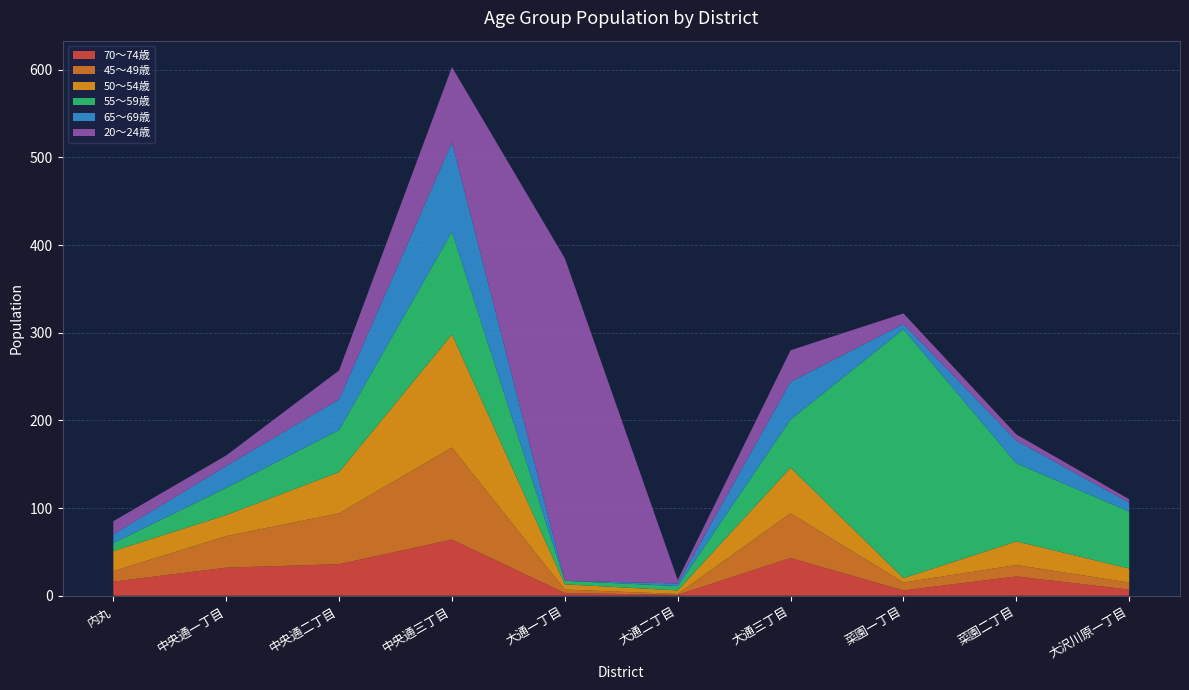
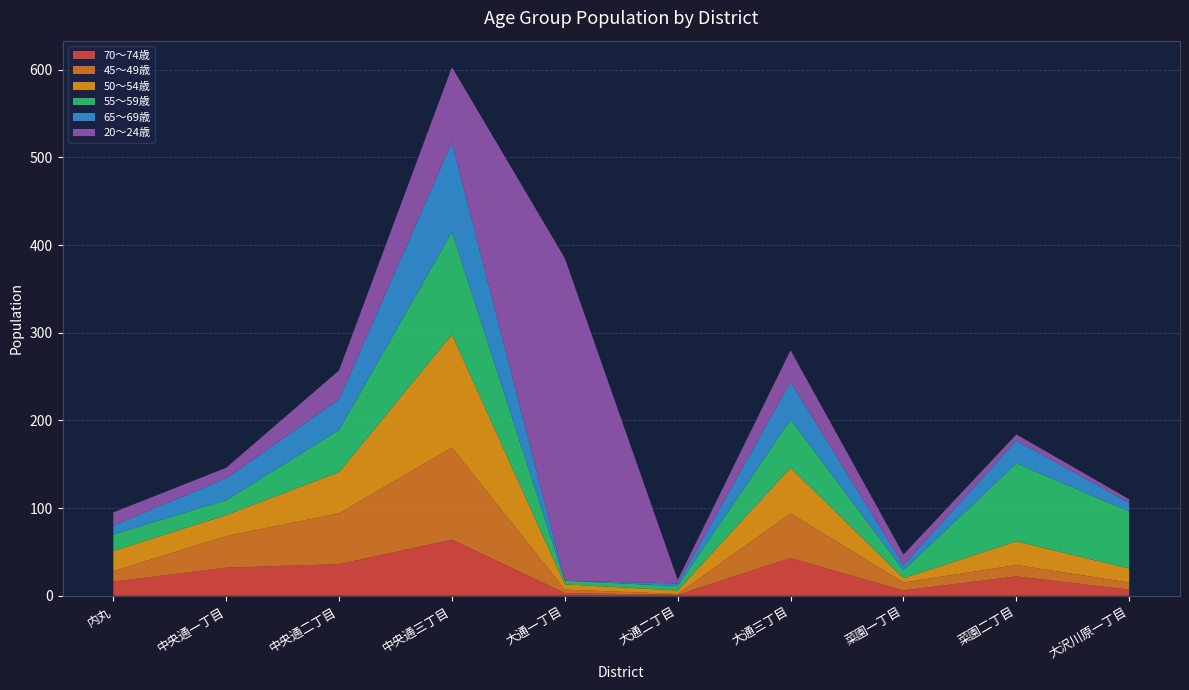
  {
    "55～59歳": {
-     "内丸": 10,
-     "中央通一丁目": 30,
+     "内丸": 20,
+     "中央通一丁目": 20,
      "中央通二丁目": 50,
      "中央通三丁目": 120,
      "大通二丁目": 10,
      "大通三丁目": 60,
-     "菜園一丁目": 280,
+     "菜園一丁目": 10,
      "菜園二丁目": 90,
      "大沢川原一丁目": 70
    },
    "65～69歳": {
      "内丸": 10,
      "中央通一丁目": 30,
      "中央通二丁目": 40,
      "中央通三丁目": 100,
      "大通二丁目": 0,
      "大通三丁目": 40,
      "菜園一丁目": 10,
      "菜園二丁目": 30,
      "大沢川原一丁目": 10
    },
    "20～24歳": {
      "内丸": 20,
      "中央通一丁目": 10,
      "中央通二丁目": 30,
      "中央通三丁目": 90,
      "大通一丁目": 370,
      "大通二丁目": 0,
      "大通三丁目": 40,
      "菜園一丁目": 10,
      "菜園二丁目": 10,
      "大沢川原一丁目": 0
    }
  }
